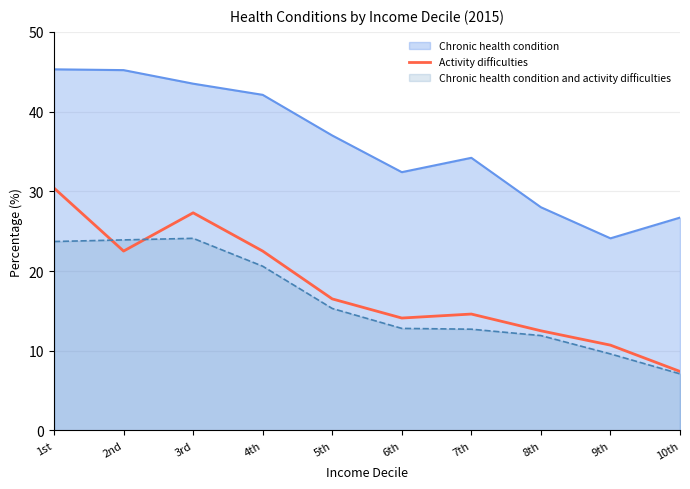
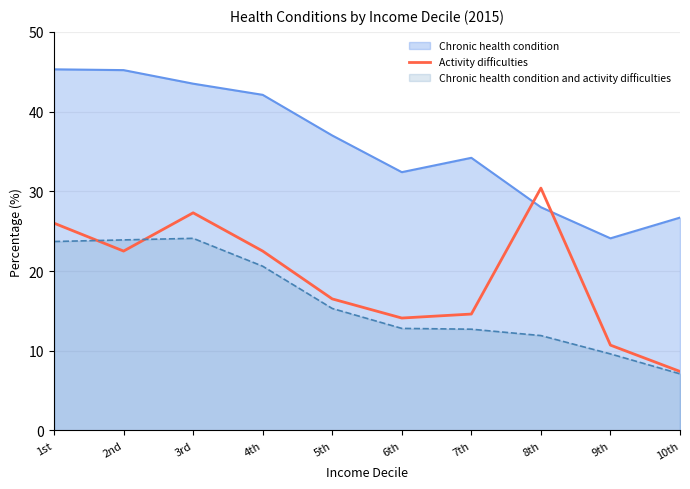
  {
    "Activity difficulties": {
-     "1st": 30,
+     "1st": 26,
      "2nd": 23,
      "3rd": 27,
      "4th": 23,
      "5th": 17,
      "6th": 14,
      "7th": 15,
-     "8th": 13,
+     "8th": 30,
      "9th": 11
    }
  }
